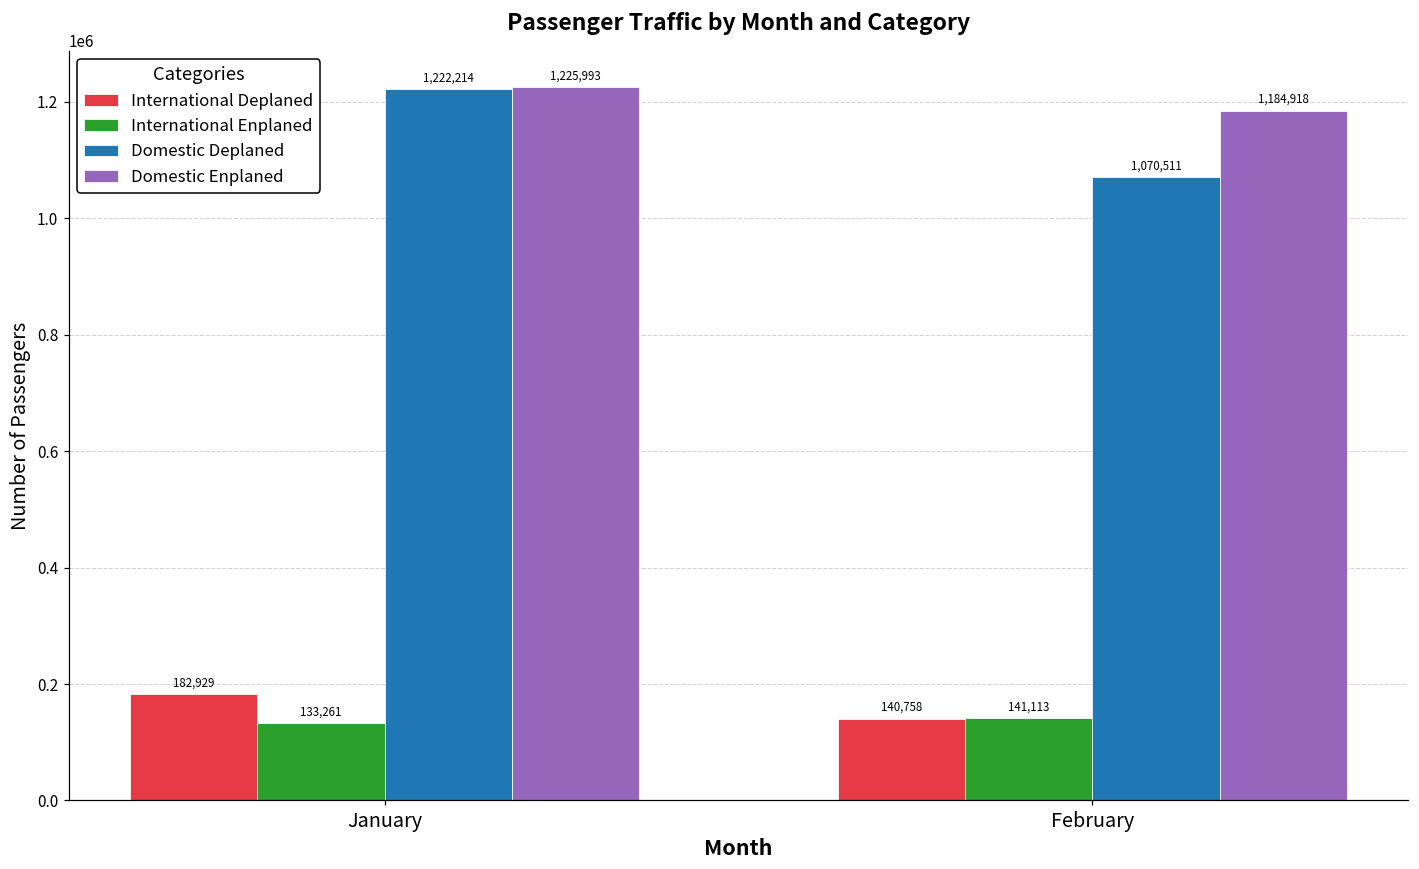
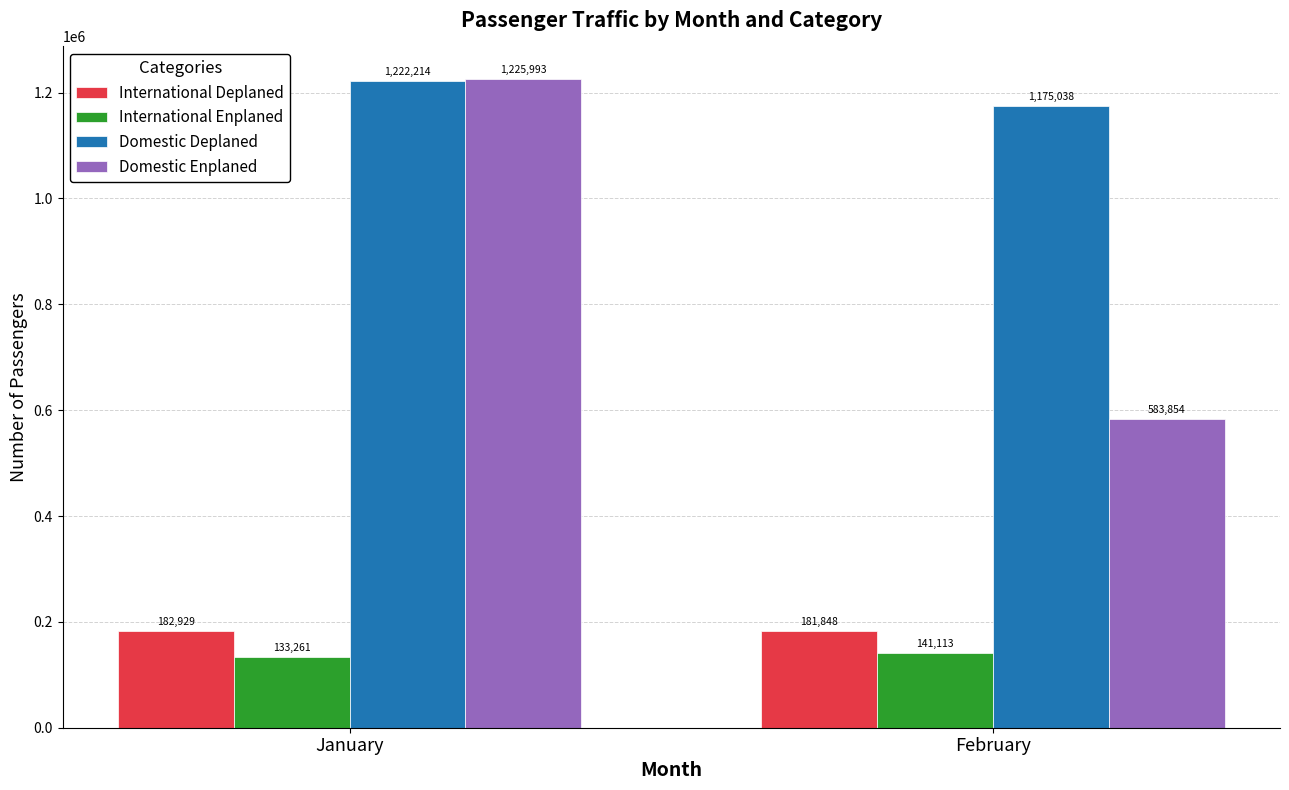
  {
    "International Deplaned": {
      "January": "182,929",
-     "February": "140,758"
+     "February": "181,848"
    },
    "International Enplaned": {
      "January": "133,261",
      "February": "141,113"
    },
    "Domestic Deplaned": {
      "January": "1,222,214",
-     "February": "1,070,511"
+     "February": "1,175,038"
    },
    "Domestic Enplaned": {
      "January": "1,225,993",
-     "February": "1,184,918"
+     "February": "583,854"
    }
  }
